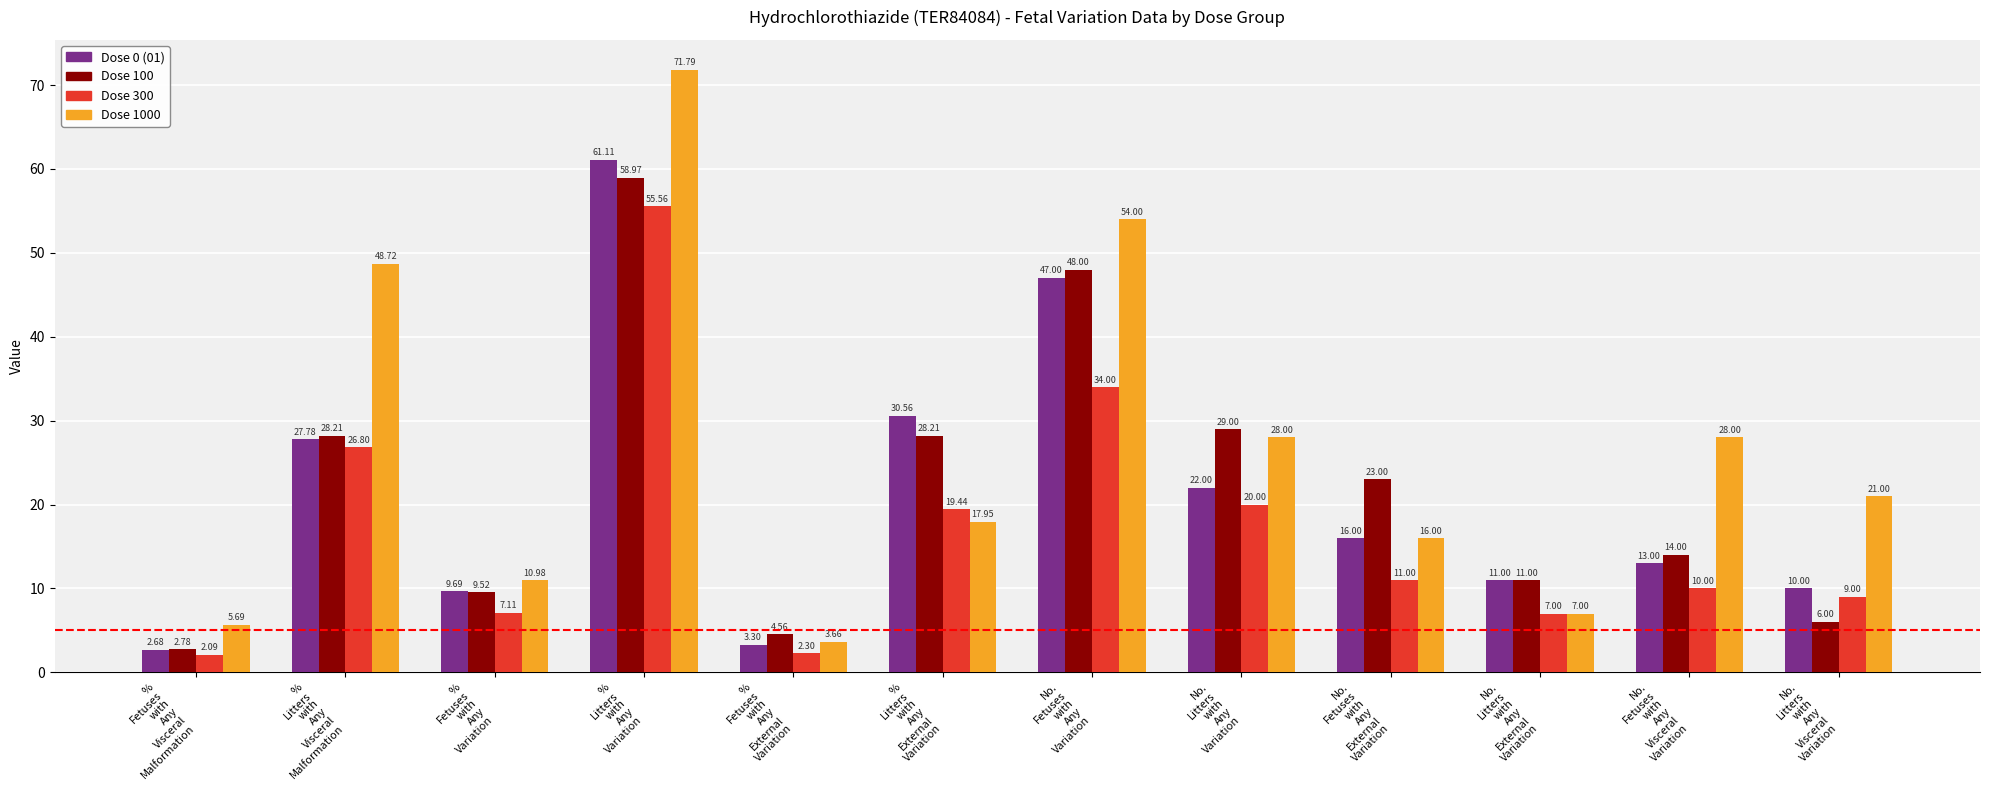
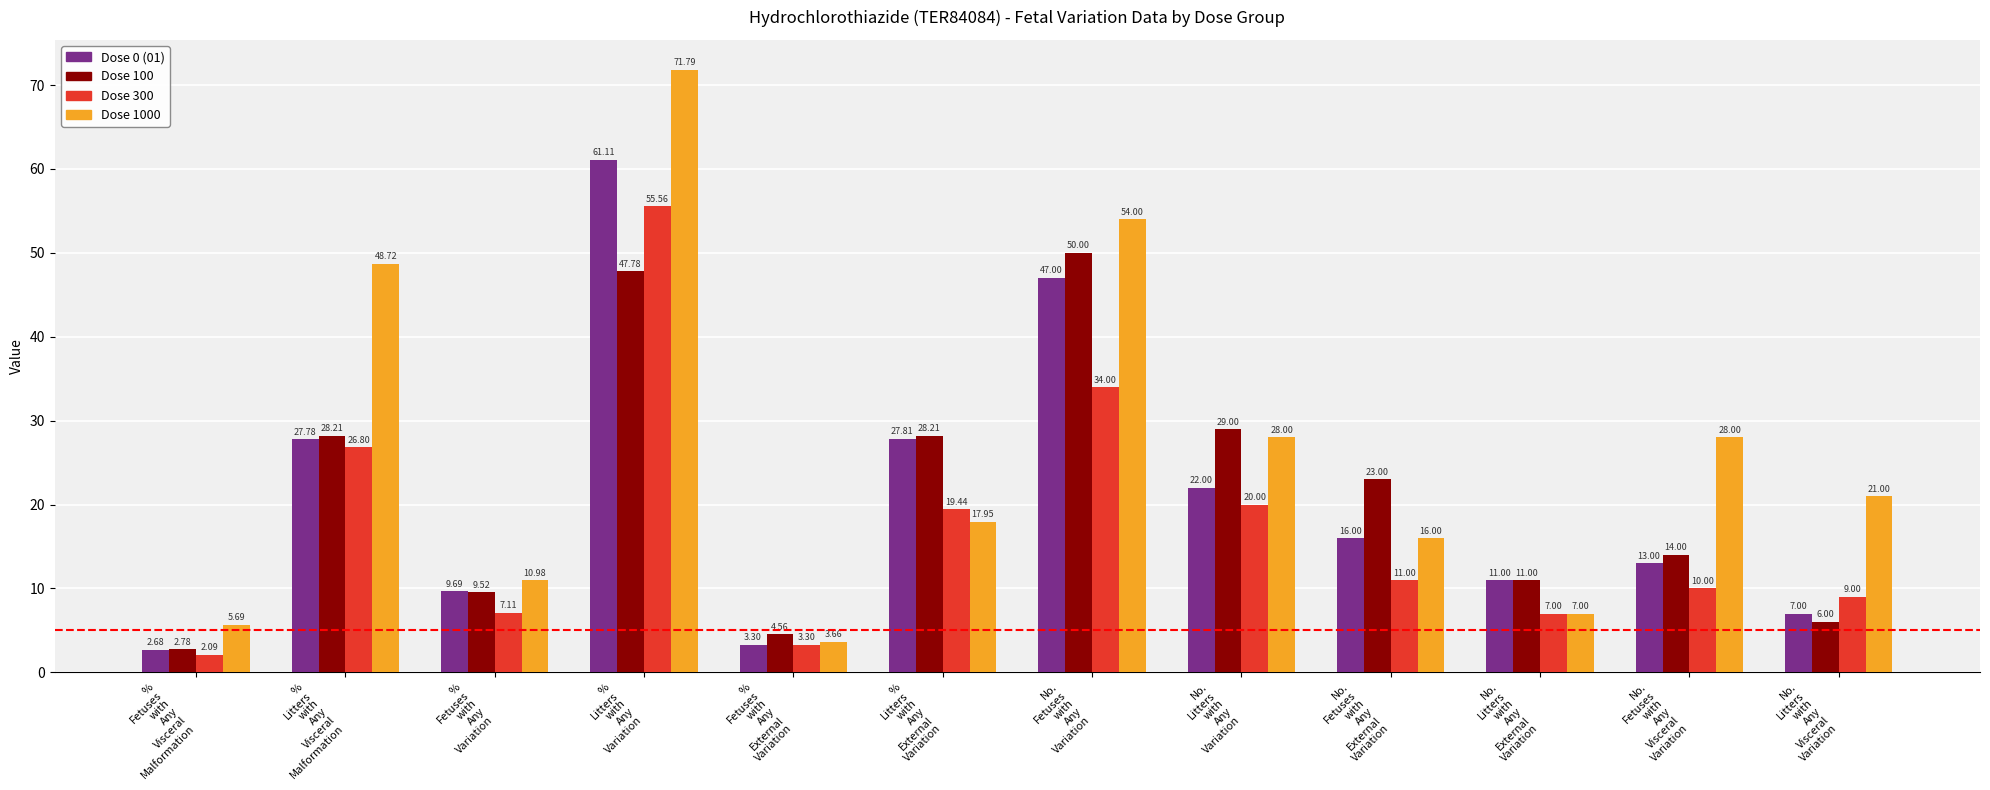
  {
    "Dose 0 (01)": {
      "% Fetuses with Any Visceral Malformation": 2.68,
      "% Litters with Any Visceral Malformation": 27.78,
      "% Fetuses with Any Variation": 9.69,
      "% Litters with Any Variation": 61.11,
      "% Fetuses with Any External Variation": 3.30,
-     "% Litters with Any External Variation": 30.56,
+     "% Litters with Any External Variation": 27.81,
      "No. Fetuses with Any Variation": 47.00,
      "No. Litters with Any Variation": 22.00,
      "No. Fetuses with Any External Variation": 16.00,
      "No. Litters with Any External Variation": 11.00,
      "No. Fetuses with Any Visceral Variation": 13.00,
-     "No. Litters with Any Visceral Variation": 10.00
+     "No. Litters with Any Visceral Variation": 7.00
    },
    "Dose 100": {
      "% Fetuses with Any Visceral Malformation": 2.78,
      "% Litters with Any Visceral Malformation": 28.21,
      "% Fetuses with Any Variation": 9.52,
-     "% Litters with Any Variation": 58.97,
+     "% Litters with Any Variation": 47.78,
      "% Fetuses with Any External Variation": 4.56,
      "% Litters with Any External Variation": 28.21,
-     "No. Fetuses with Any Variation": 48.00,
+     "No. Fetuses with Any Variation": 50.00,
      "No. Litters with Any Variation": 29.00,
      "No. Fetuses with Any External Variation": 23.00,
      "No. Litters with Any External Variation": 11.00,
      "No. Fetuses with Any Visceral Variation": 14.00,
      "No. Litters with Any Visceral Variation": 6.00
    },
    "Dose 300": {
      "% Fetuses with Any Visceral Malformation": 2.09,
      "% Litters with Any Visceral Malformation": 26.80,
      "% Fetuses with Any Variation": 7.11,
      "% Litters with Any Variation": 55.56,
-     "% Fetuses with Any External Variation": 2.30,
+     "% Fetuses with Any External Variation": 3.30,
      "% Litters with Any External Variation": 19.44,
      "No. Fetuses with Any Variation": 34.00,
      "No. Litters with Any Variation": 20.00,
      "No. Fetuses with Any External Variation": 11.00,
      "No. Litters with Any External Variation": 7.00,
      "No. Fetuses with Any Visceral Variation": 10.00,
      "No. Litters with Any Visceral Variation": 9.00
    },
    "Dose 1000": {
      "% Fetuses with Any Visceral Malformation": 5.69,
      "% Litters with Any Visceral Malformation": 48.72,
      "% Fetuses with Any Variation": 10.98,
      "% Litters with Any Variation": 71.79,
      "% Fetuses with Any External Variation": 3.66,
      "% Litters with Any External Variation": 17.95,
      "No. Fetuses with Any Variation": 54.00,
      "No. Litters with Any Variation": 28.00,
      "No. Fetuses with Any External Variation": 16.00,
      "No. Litters with Any External Variation": 7.00,
      "No. Fetuses with Any Visceral Variation": 28.00,
      "No. Litters with Any Visceral Variation": 21.00
    }
  }
